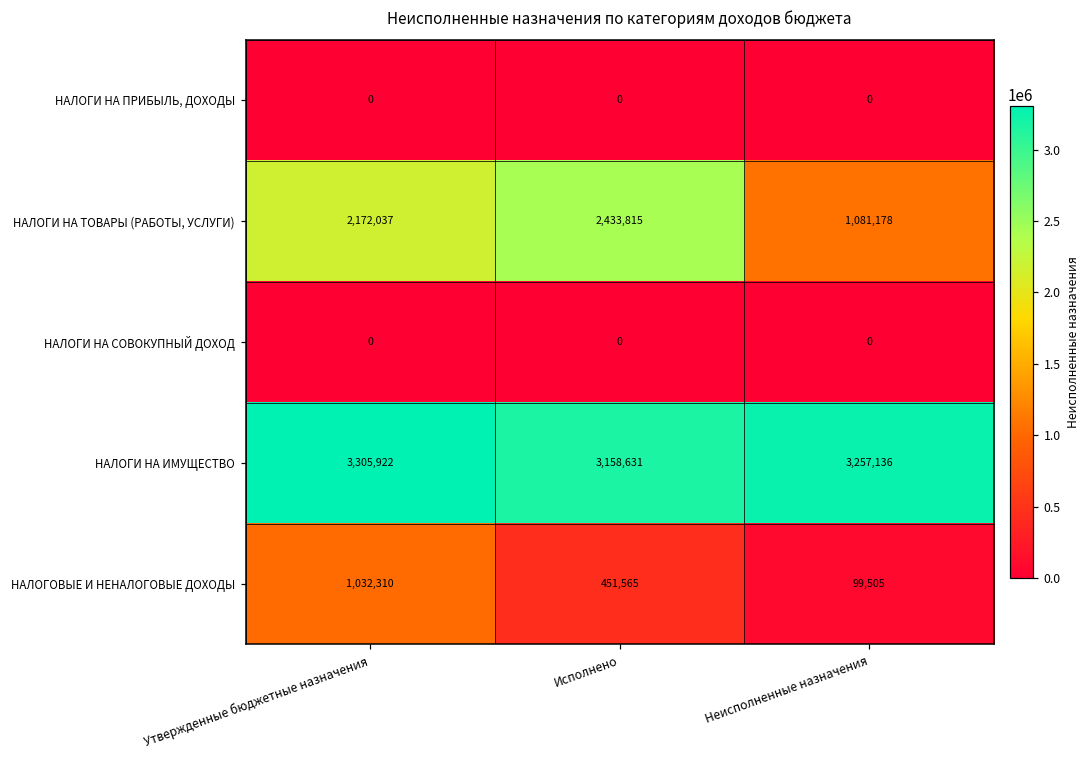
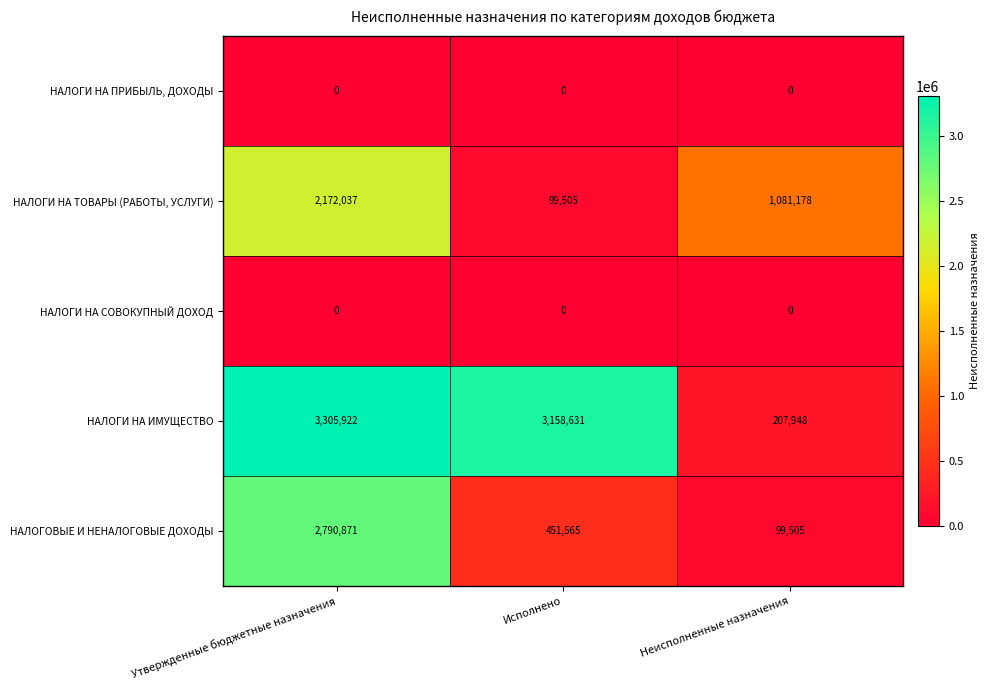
  {
    "НАЛОГИ НА ПРИБЫЛЬ, ДОХОДЫ": {
      "Утвержденные бюджетные назначения": "0",
      "Исполнено": "0",
      "Неисполненные назначения": "0"
    },
    "НАЛОГИ НА ТОВАРЫ (РАБОТЫ, УСЛУГИ)": {
      "Утвержденные бюджетные назначения": "2,172,037",
-     "Исполнено": "2,433,815",
+     "Исполнено": "99,505",
      "Неисполненные назначения": "1,081,178"
    },
    "НАЛОГИ НА СОВОКУПНЫЙ ДОХОД": {
      "Утвержденные бюджетные назначения": "0",
      "Исполнено": "0",
      "Неисполненные назначения": "0"
    },
    "НАЛОГИ НА ИМУЩЕСТВО": {
      "Утвержденные бюджетные назначения": "3,305,922",
      "Исполнено": "3,158,631",
-     "Неисполненные назначения": "3,257,136"
+     "Неисполненные назначения": "207,948"
    },
    "НАЛОГОВЫЕ И НЕНАЛОГОВЫЕ ДОХОДЫ": {
-     "Утвержденные бюджетные назначения": "1,032,310",
+     "Утвержденные бюджетные назначения": "2,790,871",
      "Исполнено": "451,565",
      "Неисполненные назначения": "99,505"
    }
  }
